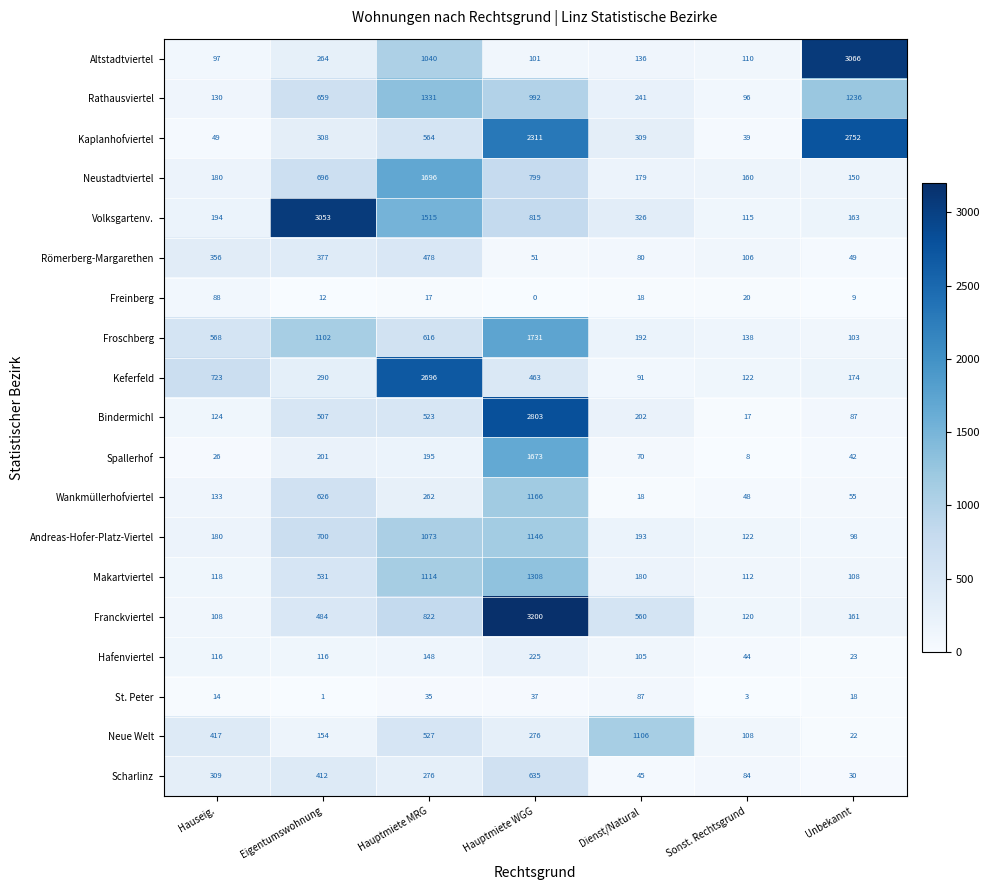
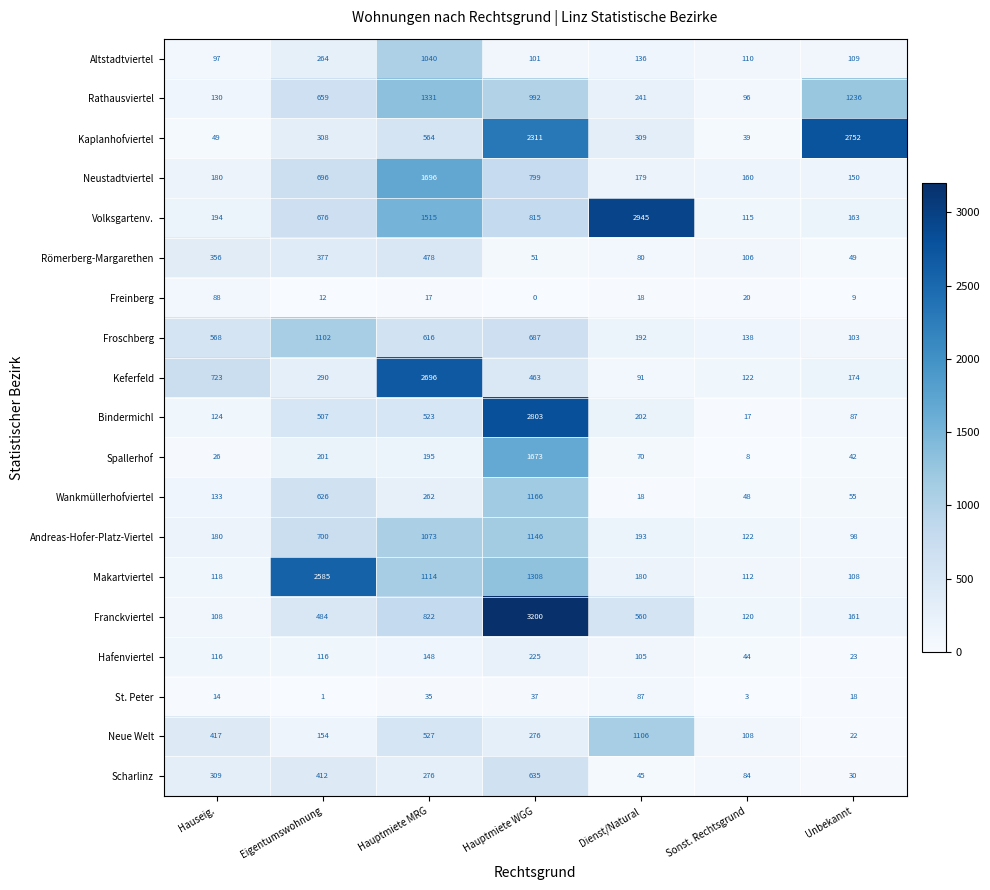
  {
    "Altstadtviertel": {
      "Hauseig.": 97,
      "Eigentumswohnung": 264,
      "Hauptmiete MRG": 1040,
      "Hauptmiete WGG": 101,
      "Dienst/Natural": 136,
      "Sonst. Rechtsgrund": 110,
-     "Unbekannt": 3066
+     "Unbekannt": 109
    },
    "Rathausviertel": {
      "Hauseig.": 130,
      "Eigentumswohnung": 659,
      "Hauptmiete MRG": 1331,
      "Hauptmiete WGG": 992,
      "Dienst/Natural": 241,
      "Sonst. Rechtsgrund": 96,
      "Unbekannt": 1236
    },
    "Kaplanhofviertel": {
      "Hauseig.": 49,
      "Eigentumswohnung": 308,
      "Hauptmiete MRG": 564,
      "Hauptmiete WGG": 2311,
      "Dienst/Natural": 309,
      "Sonst. Rechtsgrund": 39,
      "Unbekannt": 2752
    },
    "Neustadtviertel": {
      "Hauseig.": 180,
      "Eigentumswohnung": 696,
      "Hauptmiete MRG": 1696,
      "Hauptmiete WGG": 799,
      "Dienst/Natural": 179,
      "Sonst. Rechtsgrund": 160,
      "Unbekannt": 150
    },
    "Volksgartenv.": {
      "Hauseig.": 194,
-     "Eigentumswohnung": 3053,
+     "Eigentumswohnung": 676,
      "Hauptmiete MRG": 1515,
      "Hauptmiete WGG": 815,
-     "Dienst/Natural": 326,
+     "Dienst/Natural": 2945,
      "Sonst. Rechtsgrund": 115,
      "Unbekannt": 163
    },
    "Römerberg-Margarethen": {
      "Hauseig.": 356,
      "Eigentumswohnung": 377,
      "Hauptmiete MRG": 478,
      "Hauptmiete WGG": 51,
      "Dienst/Natural": 80,
      "Sonst. Rechtsgrund": 106,
      "Unbekannt": 49
    },
    "Freinberg": {
      "Hauseig.": 88,
      "Eigentumswohnung": 12,
      "Hauptmiete MRG": 17,
      "Hauptmiete WGG": 0,
      "Dienst/Natural": 18,
      "Sonst. Rechtsgrund": 20,
      "Unbekannt": 9
    },
    "Froschberg": {
      "Hauseig.": 568,
      "Eigentumswohnung": 1102,
      "Hauptmiete MRG": 616,
-     "Hauptmiete WGG": 1731,
+     "Hauptmiete WGG": 687,
      "Dienst/Natural": 192,
      "Sonst. Rechtsgrund": 138,
      "Unbekannt": 103
    },
    "Keferfeld": {
      "Hauseig.": 723,
      "Eigentumswohnung": 290,
      "Hauptmiete MRG": 2696,
      "Hauptmiete WGG": 463,
      "Dienst/Natural": 91,
      "Sonst. Rechtsgrund": 122,
      "Unbekannt": 174
    },
    "Bindermichl": {
      "Hauseig.": 124,
      "Eigentumswohnung": 507,
      "Hauptmiete MRG": 523,
      "Hauptmiete WGG": 2803,
      "Dienst/Natural": 202,
      "Sonst. Rechtsgrund": 17,
      "Unbekannt": 87
    },
    "Spallerhof": {
      "Hauseig.": 26,
      "Eigentumswohnung": 201,
      "Hauptmiete MRG": 195,
      "Hauptmiete WGG": 1673,
      "Dienst/Natural": 70,
      "Sonst. Rechtsgrund": 8,
      "Unbekannt": 42
    },
    "Wankmüllerhofviertel": {
      "Hauseig.": 133,
      "Eigentumswohnung": 626,
      "Hauptmiete MRG": 262,
      "Hauptmiete WGG": 1166,
      "Dienst/Natural": 18,
      "Sonst. Rechtsgrund": 48,
      "Unbekannt": 55
    },
    "Andreas-Hofer-Platz-Viertel": {
      "Hauseig.": 180,
      "Eigentumswohnung": 700,
      "Hauptmiete MRG": 1073,
      "Hauptmiete WGG": 1146,
      "Dienst/Natural": 193,
      "Sonst. Rechtsgrund": 122,
      "Unbekannt": 98
    },
    "Makartviertel": {
      "Hauseig.": 118,
-     "Eigentumswohnung": 531,
+     "Eigentumswohnung": 2585,
      "Hauptmiete MRG": 1114,
      "Hauptmiete WGG": 1308,
      "Dienst/Natural": 180,
      "Sonst. Rechtsgrund": 112,
      "Unbekannt": 108
    },
    "Franckviertel": {
      "Hauseig.": 108,
      "Eigentumswohnung": 484,
      "Hauptmiete MRG": 822,
      "Hauptmiete WGG": 3200,
      "Dienst/Natural": 560,
      "Sonst. Rechtsgrund": 120,
      "Unbekannt": 161
    },
    "Hafenviertel": {
      "Hauseig.": 116,
      "Eigentumswohnung": 116,
      "Hauptmiete MRG": 148,
      "Hauptmiete WGG": 225,
      "Dienst/Natural": 105,
      "Sonst. Rechtsgrund": 44,
      "Unbekannt": 23
    },
    "St. Peter": {
      "Hauseig.": 14,
      "Eigentumswohnung": 1,
      "Hauptmiete MRG": 35,
      "Hauptmiete WGG": 37,
      "Dienst/Natural": 87,
      "Sonst. Rechtsgrund": 3,
      "Unbekannt": 18
    },
    "Neue Welt": {
      "Hauseig.": 417,
      "Eigentumswohnung": 154,
      "Hauptmiete MRG": 527,
      "Hauptmiete WGG": 276,
      "Dienst/Natural": 1106,
      "Sonst. Rechtsgrund": 108,
      "Unbekannt": 22
    },
    "Scharlinz": {
      "Hauseig.": 309,
      "Eigentumswohnung": 412,
      "Hauptmiete MRG": 276,
      "Hauptmiete WGG": 635,
      "Dienst/Natural": 45,
      "Sonst. Rechtsgrund": 84,
      "Unbekannt": 30
    }
  }
